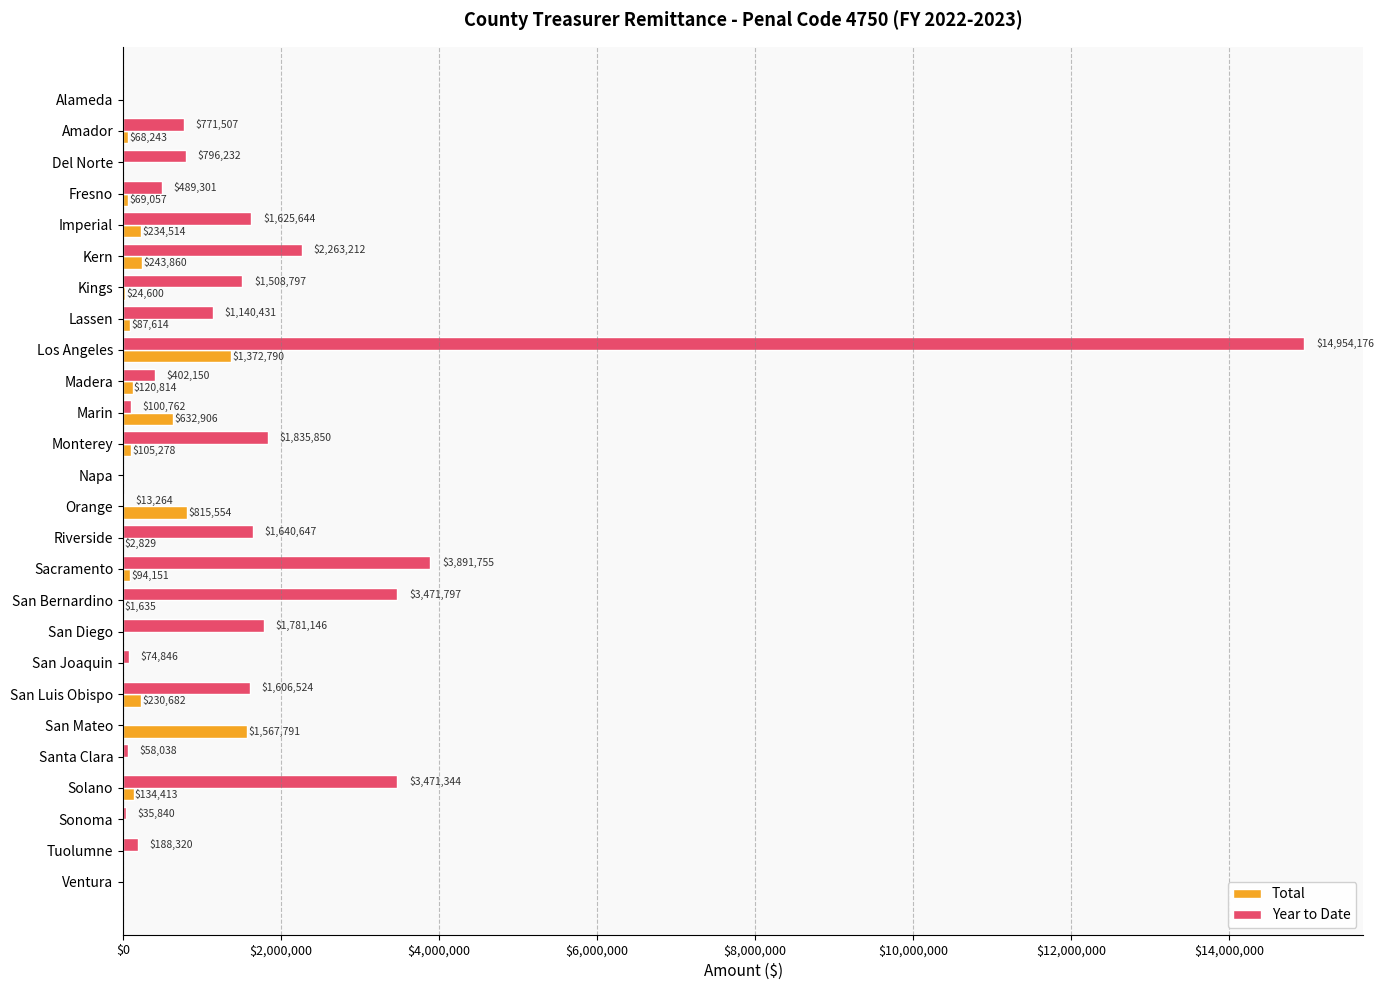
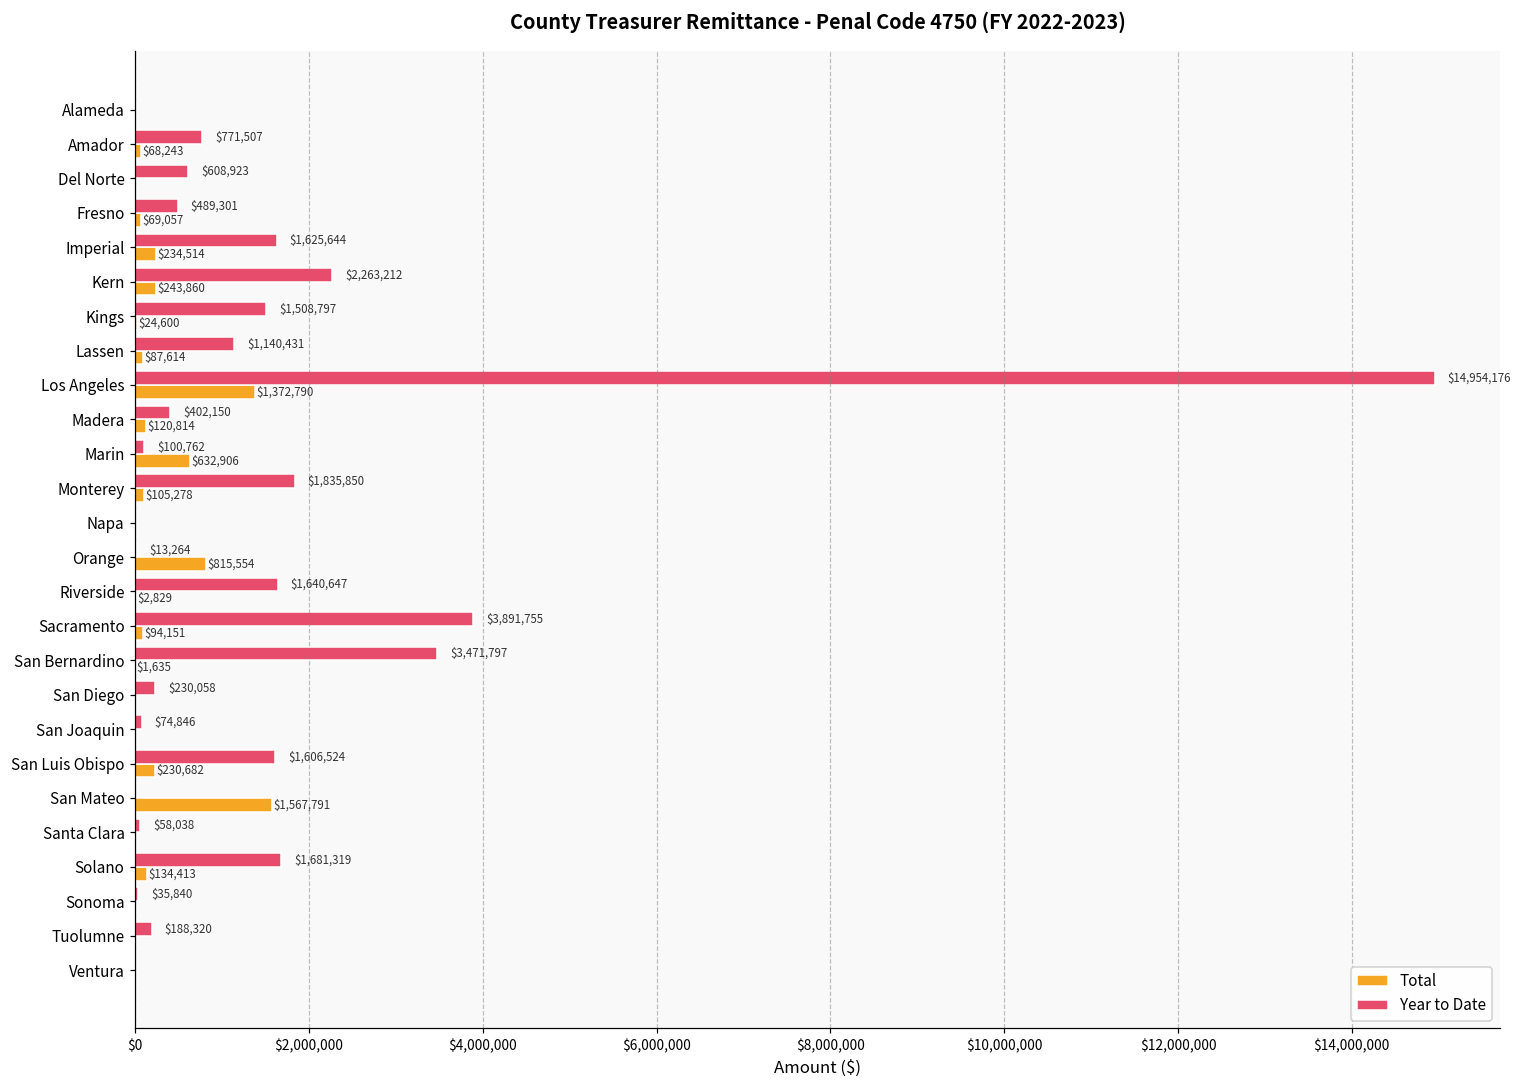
  {
    "Total": {
      "Amador": "$68,243",
      "Fresno": "$69,057",
      "Imperial": "$234,514",
      "Kern": "$243,860",
      "Kings": "$24,600",
      "Lassen": "$87,614",
      "Los Angeles": "$1,372,790",
      "Madera": "$120,814",
      "Marin": "$632,906",
      "Monterey": "$105,278",
      "Orange": "$815,554",
      "Riverside": "$2,829",
      "Sacramento": "$94,151",
      "San Bernardino": "$1,635",
      "San Luis Obispo": "$230,682",
      "San Mateo": "$1,567,791",
      "Solano": "$134,413"
    },
    "Year to Date": {
      "Amador": "$771,507",
-     "Del Norte": "$796,232",
+     "Del Norte": "$608,923",
      "Fresno": "$489,301",
      "Imperial": "$1,625,644",
      "Kern": "$2,263,212",
      "Kings": "$1,508,797",
      "Lassen": "$1,140,431",
      "Los Angeles": "$14,954,176",
      "Madera": "$402,150",
      "Marin": "$100,762",
      "Monterey": "$1,835,850",
      "Orange": "$13,264",
      "Riverside": "$1,640,647",
      "Sacramento": "$3,891,755",
      "San Bernardino": "$3,471,797",
-     "San Diego": "$1,781,146",
+     "San Diego": "$230,058",
      "San Joaquin": "$74,846",
      "San Luis Obispo": "$1,606,524",
      "Santa Clara": "$58,038",
-     "Solano": "$3,471,344",
+     "Solano": "$1,681,319",
      "Sonoma": "$35,840",
      "Tuolumne": "$188,320"
    }
  }
